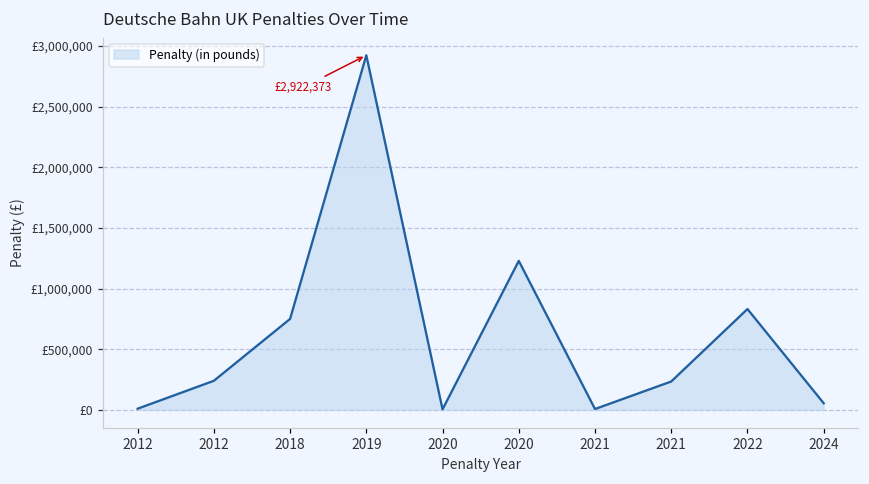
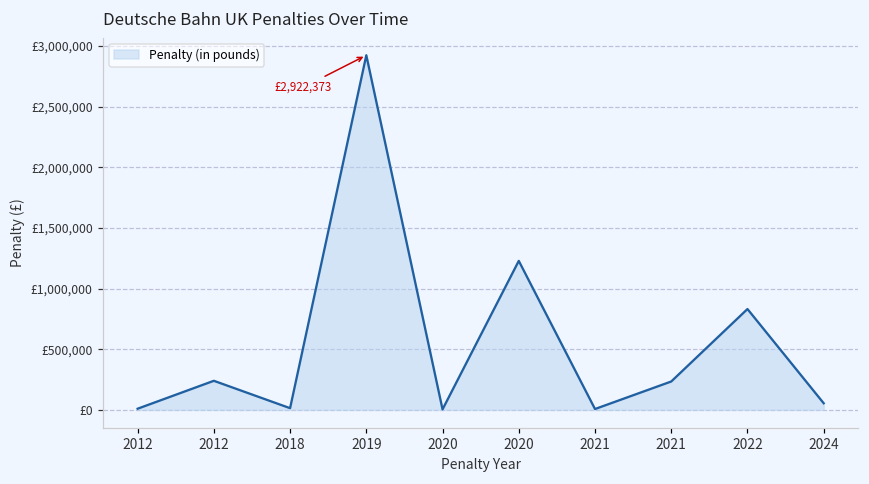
  {
-   "2018": "£750,000",
+   "2018": "£10,000",
    "2022": "£830,000",
    "2024": "£50,000"
  }
